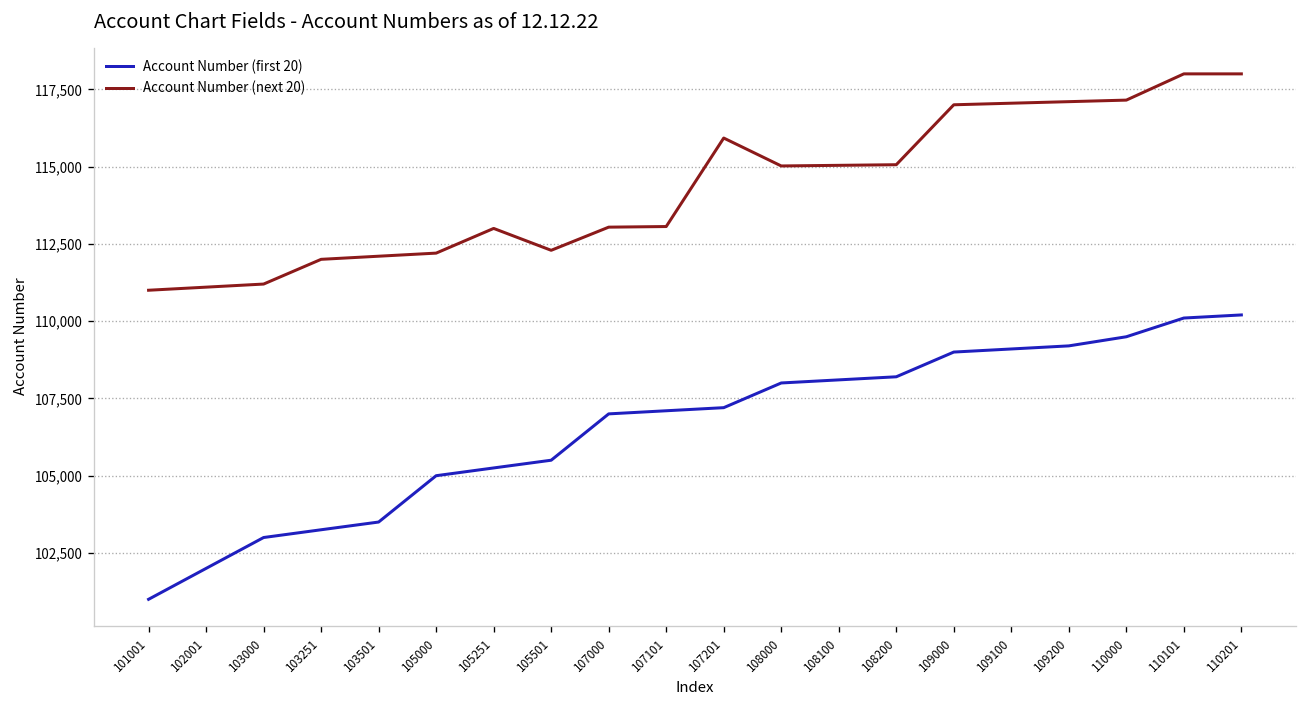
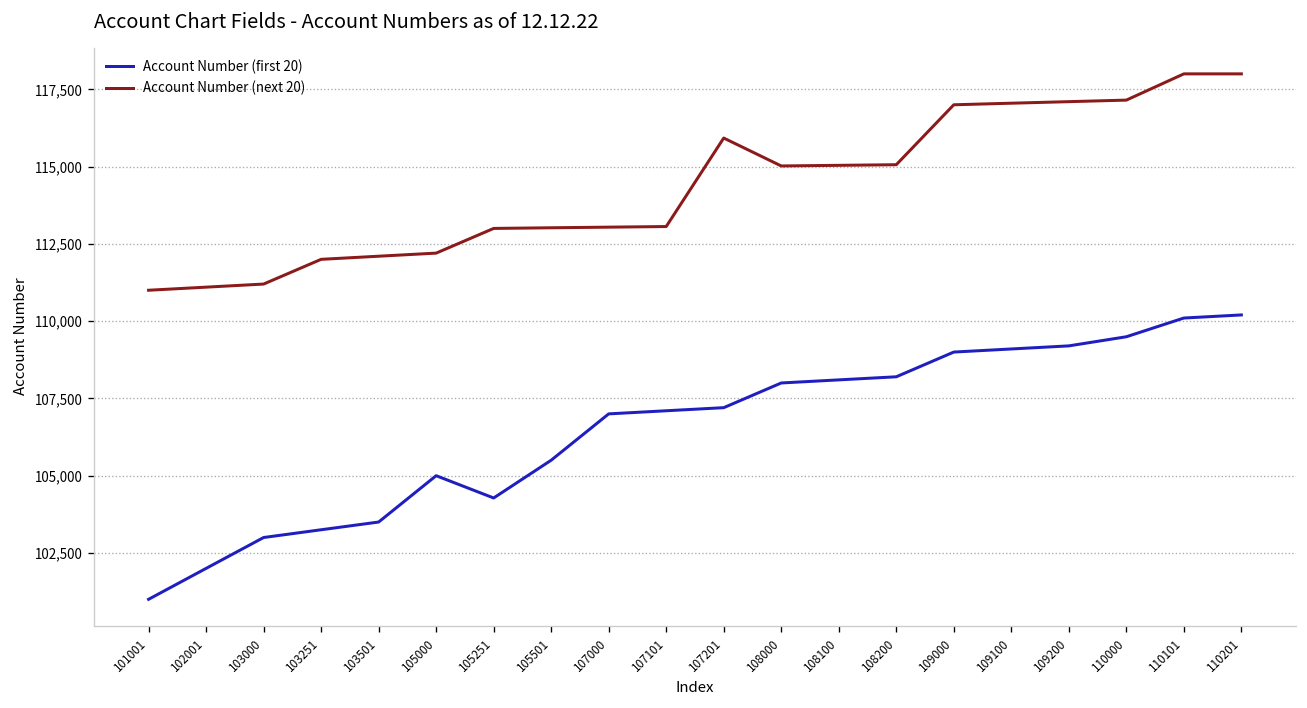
  {
    "Account Number (first 20)": {
      "101001": "101,000",
      "102001": "102,000",
      "103000": "103,000",
      "103251": "103,300",
      "103501": "103,500",
      "105000": "105,000",
-     "105251": "105,300",
+     "105251": "104,300",
      "105501": "105,500",
      "107000": "107,000",
      "107101": "107,100",
      "107201": "107,200",
      "108000": "108,000",
      "108100": "108,100",
      "108200": "108,200",
      "109000": "109,000",
      "109100": "109,100",
      "109200": "109,200",
      "110000": "109,500",
      "110101": "110,100",
      "110201": "110,200"
    },
    "Account Number (next 20)": {
      "101001": "111,000",
      "102001": "111,100",
      "103000": "111,200",
      "103251": "112,000",
      "103501": "112,100",
      "105000": "112,200",
      "105251": "113,000",
-     "105501": "112,300",
+     "105501": "113,000",
      "107000": "113,000",
      "107101": "113,100",
      "107201": "115,900",
      "108000": "115,000",
      "108100": "115,000",
      "108200": "115,100",
      "109000": "117,000",
      "109100": "117,100",
      "109200": "117,100",
      "110000": "117,200",
      "110101": "118,000",
      "110201": "118,000"
    }
  }
